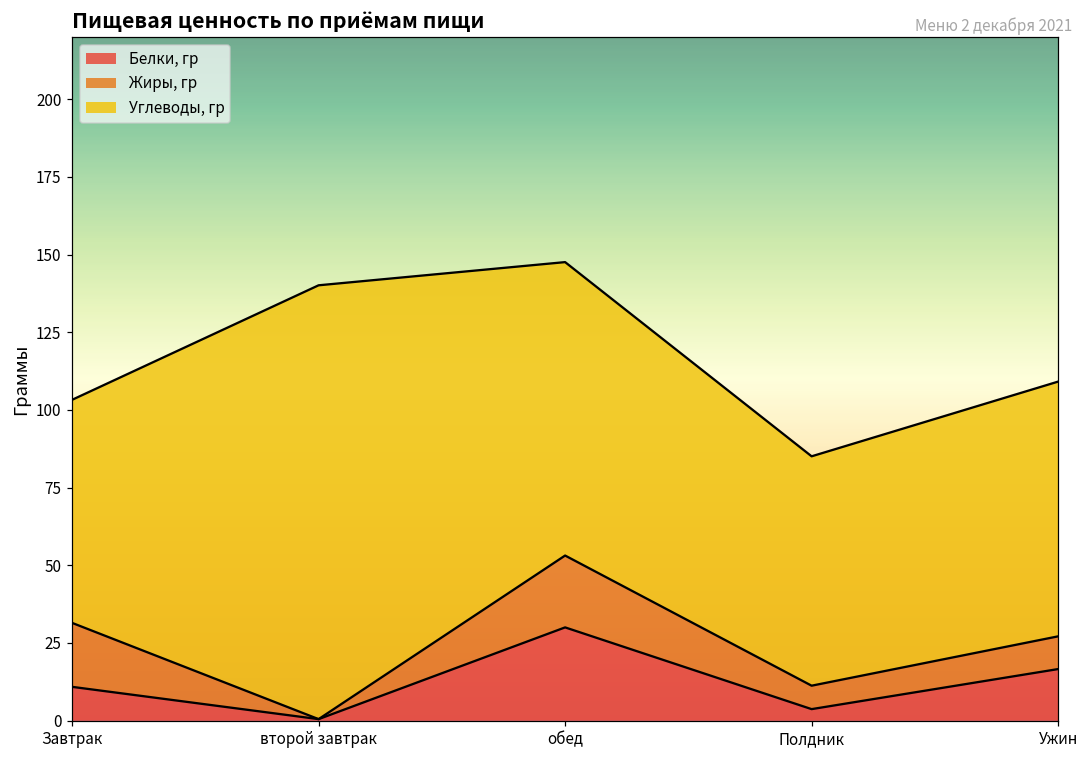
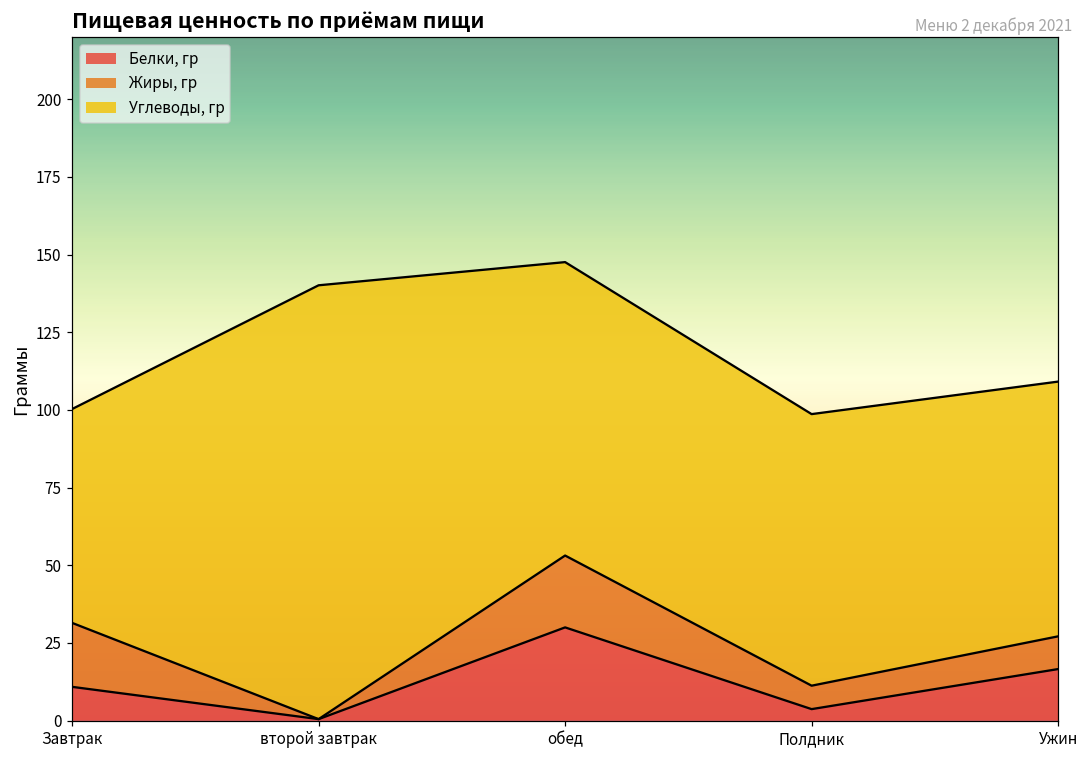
  {
    "Углеводы, гр": {
-     "Завтрак": 72,
+     "Завтрак": 69,
      "второй завтрак": 140,
      "обед": 94,
-     "Полдник": 74,
+     "Полдник": 87,
      "Ужин": 82
    }
  }
